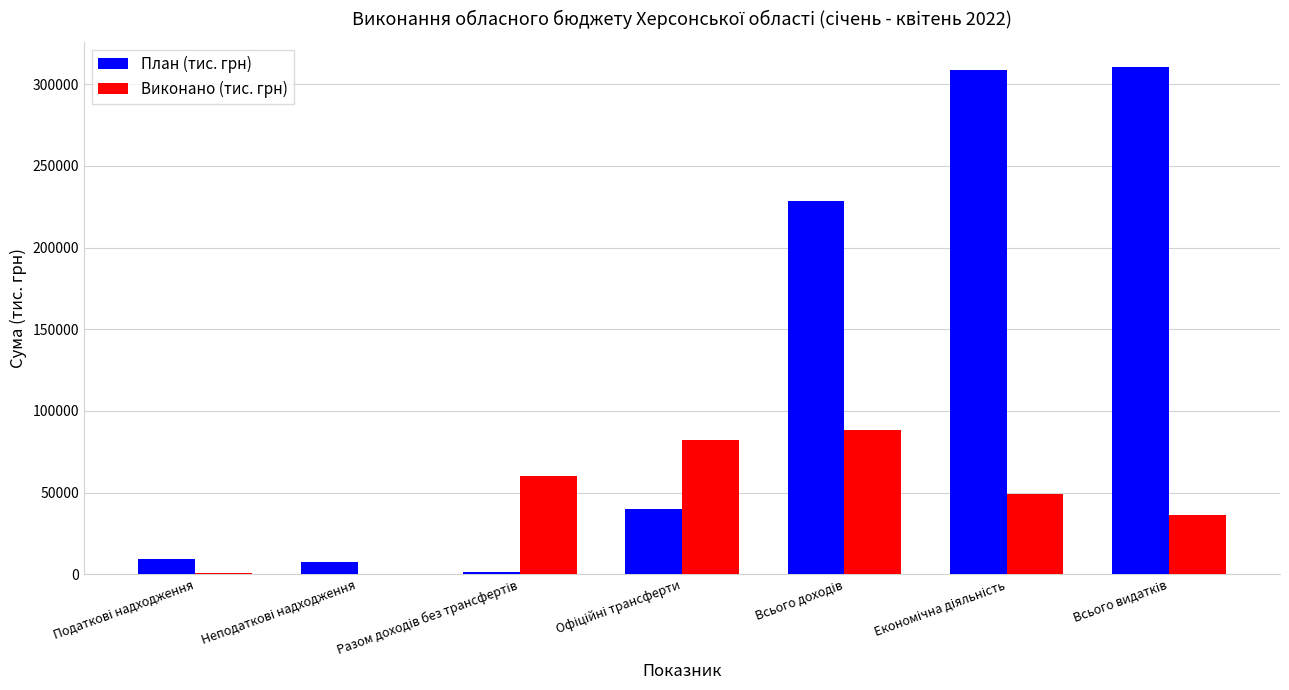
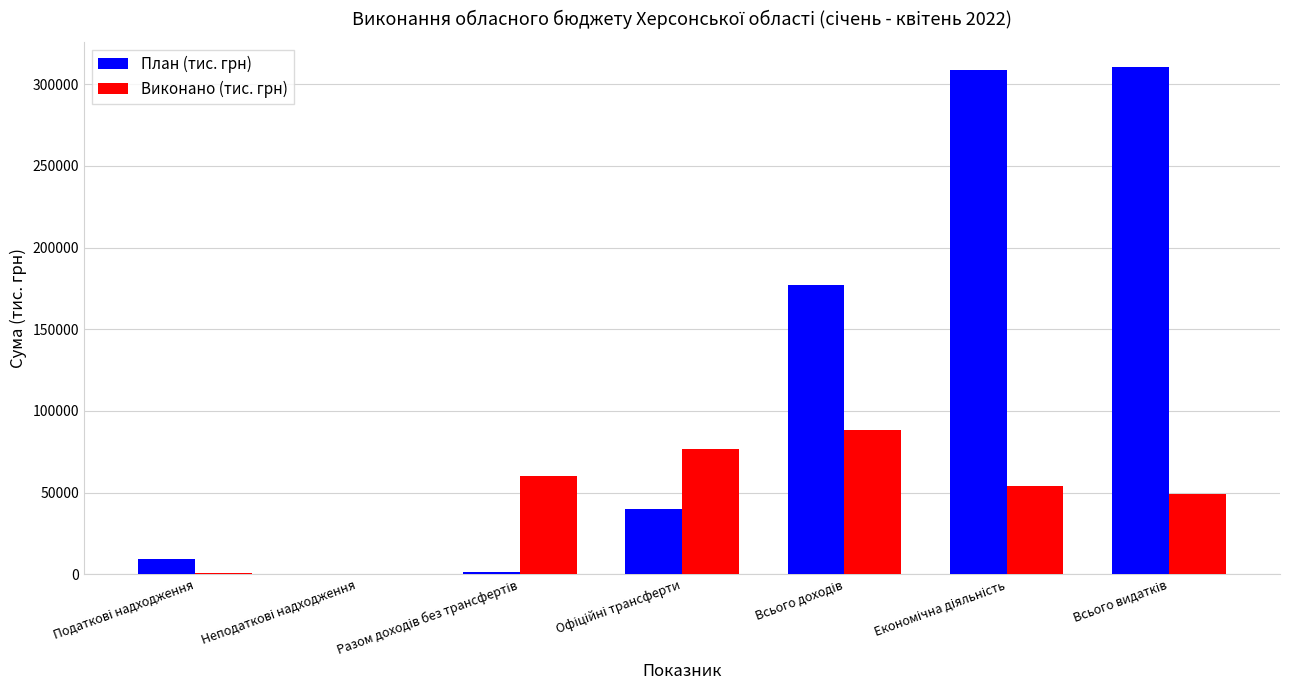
  {
    "План (тис. грн)": {
      "Податкові надходження": 9000,
-     "Неподаткові надходження": 7000,
+     "Неподаткові надходження": 0,
      "Офіційні трансферти": 40000,
-     "Всього доходів": 228000,
+     "Всього доходів": 177000,
      "Економічна діяльність": 308000,
      "Всього видатків": 310000
    },
    "Виконано (тис. грн)": {
      "Разом доходів без трансфертів": 60000,
-     "Офіційні трансферти": 82000,
+     "Офіційні трансферти": 77000,
      "Всього доходів": 88000,
-     "Економічна діяльність": 49000,
-     "Всього видатків": 36000
+     "Економічна діяльність": 54000,
+     "Всього видатків": 49000
    }
  }
